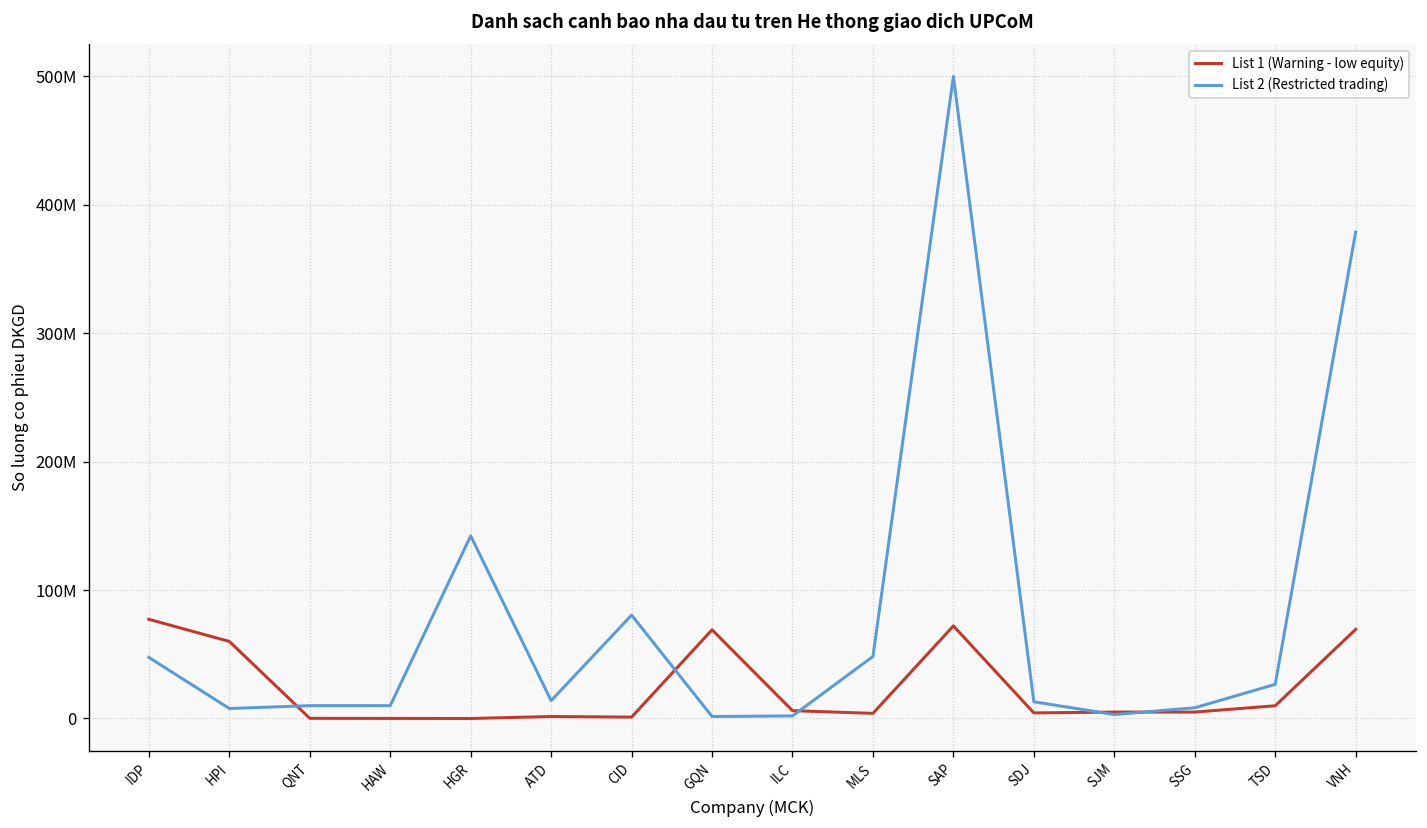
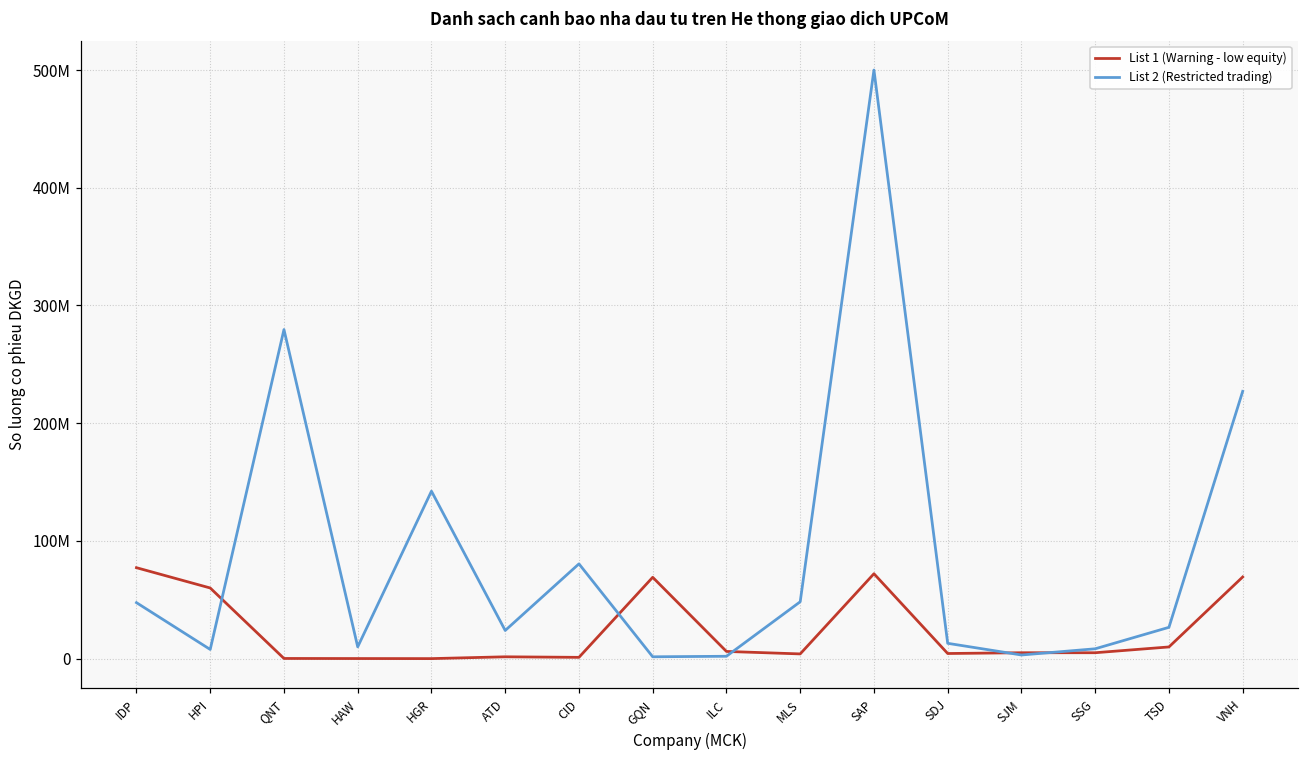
  {
    "List 1 (Warning - low equity)": {
      "IDP": 77000000,
      "HPI": 60000000,
      "QNT": 0,
      "HAW": 0,
      "HGR": 0,
      "ATD": 2000000,
      "CID": 1000000,
      "GQN": 69000000,
      "ILC": 6000000,
      "MLS": 4000000,
      "SAP": 72000000,
      "SDJ": 4000000,
      "SSG": 5000000,
      "TSD": 10000000,
      "VNH": 69000000
    },
    "List 2 (Restricted trading)": {
      "IDP": 48000000,
      "HPI": 8000000,
-     "QNT": 10000000,
+     "QNT": 280000000,
      "HAW": 10000000,
      "HGR": 142000000,
-     "ATD": 14000000,
+     "ATD": 24000000,
      "CID": 81000000,
      "GQN": 2000000,
      "ILC": 2000000,
      "MLS": 48000000,
      "SAP": 500000000,
      "SDJ": 13000000,
      "SSG": 8000000,
      "TSD": 27000000,
-     "VNH": 379000000
+     "VNH": 227000000
    }
  }
